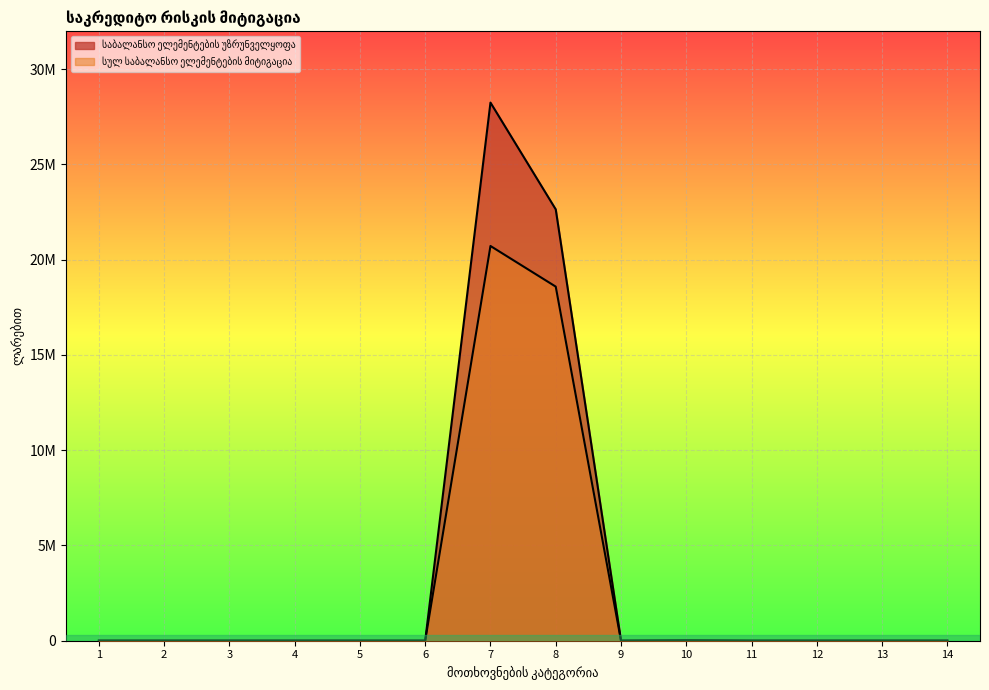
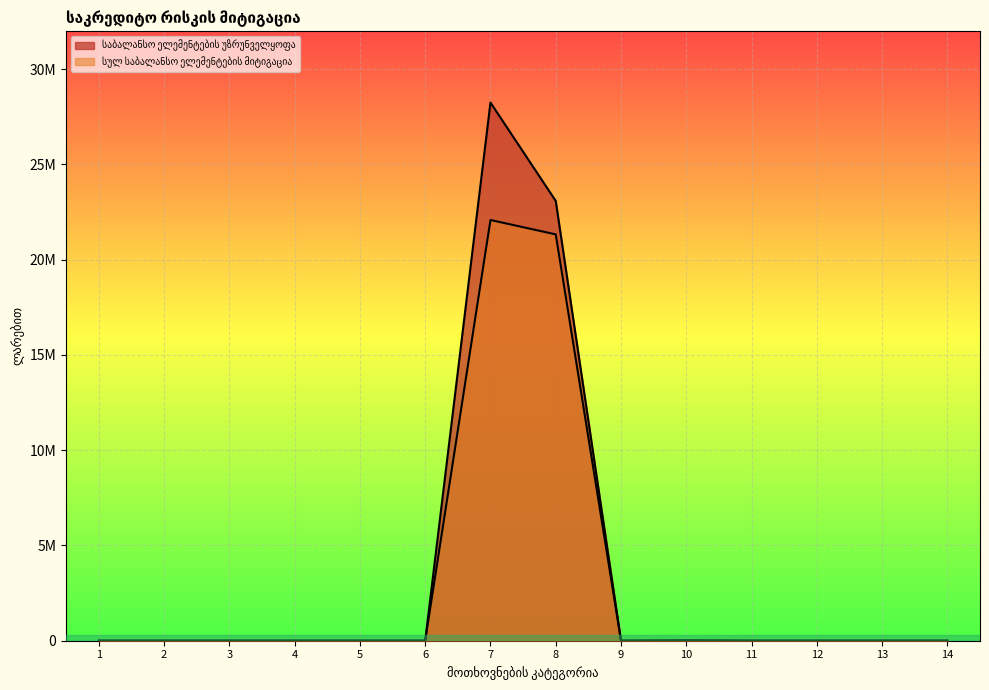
  {
    "საბალანსო ელემენტების უზრუნველყოფა": {
      "7": 28200000,
-     "8": 22600000
+     "8": 23100000
    },
    "სულ საბალანსო ელემენტების მიტიგაცია": {
-     "7": 20700000,
-     "8": 18600000
+     "7": 22100000,
+     "8": 21300000
    }
  }
